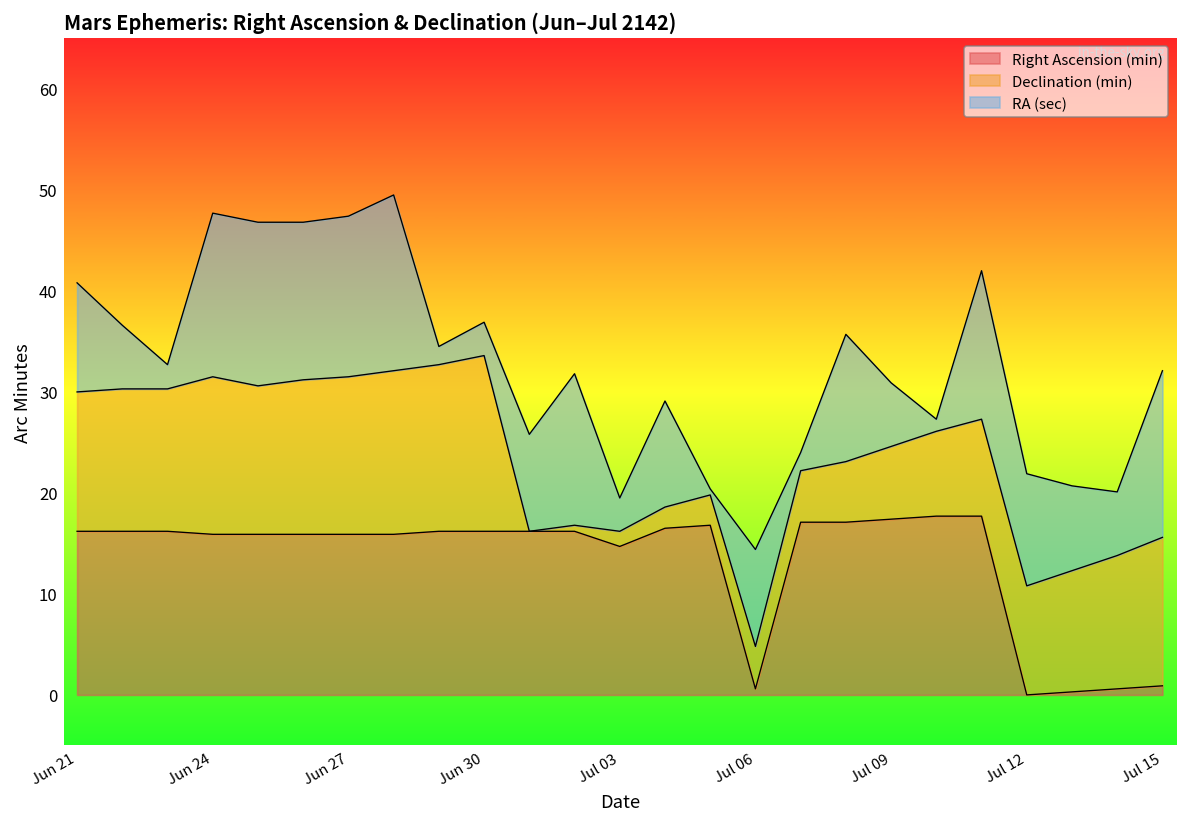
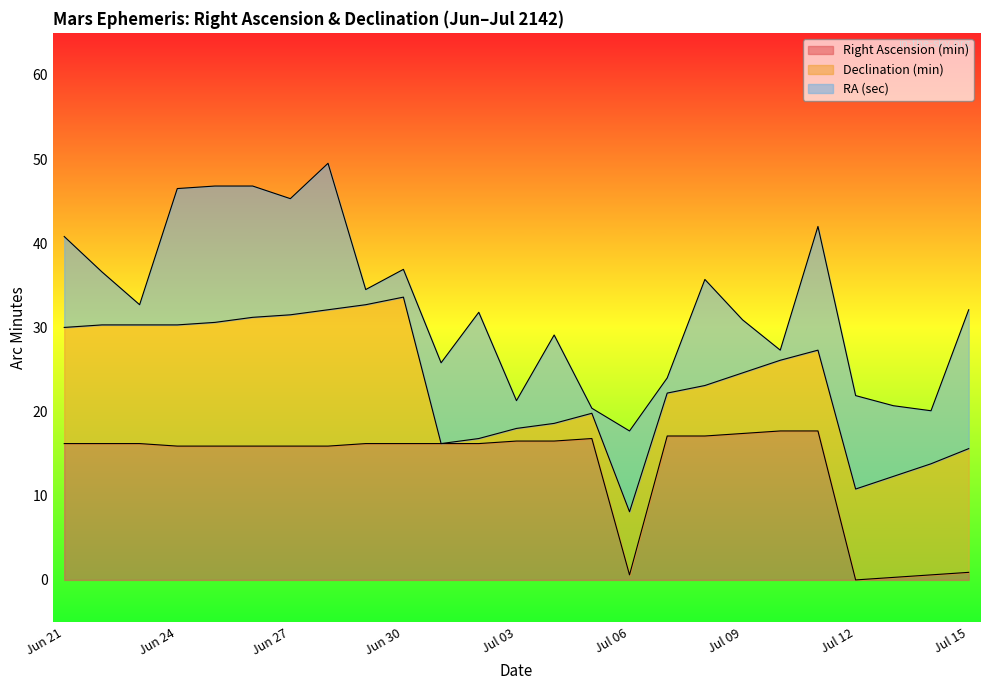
  {
    "Right Ascension (min)": {
      "Jun 21": 16,
      "Jun 24": 16,
      "Jun 27": 16,
      "Jun 30": 16,
-     "Jul 03": 15,
+     "Jul 03": 17,
      "Jul 06": 1,
      "Jul 09": 17,
      "Jul 12": 0,
      "Jul 15": 1
    },
    "Declination (min)": {
      "Jun 21": 14,
-     "Jun 24": 16,
+     "Jun 24": 14,
      "Jun 27": 16,
      "Jun 30": 17,
      "Jul 03": 2,
-     "Jul 06": 4,
+     "Jul 06": 8,
      "Jul 09": 7,
      "Jul 12": 11,
      "Jul 15": 15
    },
    "RA (sec)": {
      "Jun 21": 11,
      "Jun 24": 16,
-     "Jun 27": 16,
+     "Jun 27": 14,
      "Jun 30": 3,
      "Jul 03": 3,
      "Jul 06": 10,
      "Jul 09": 6,
      "Jul 12": 11,
      "Jul 15": 17
    }
  }
